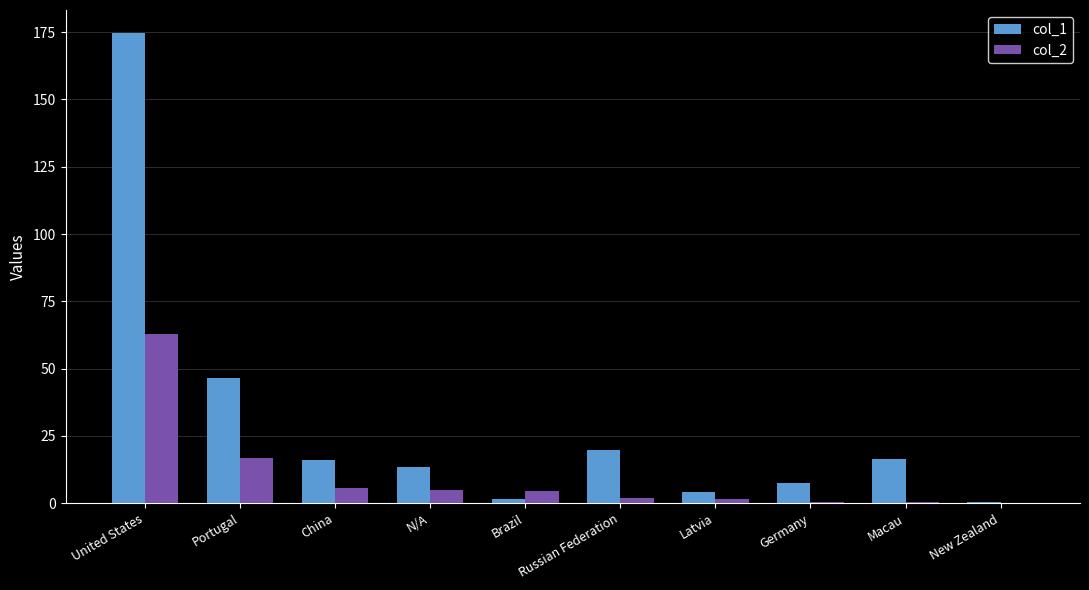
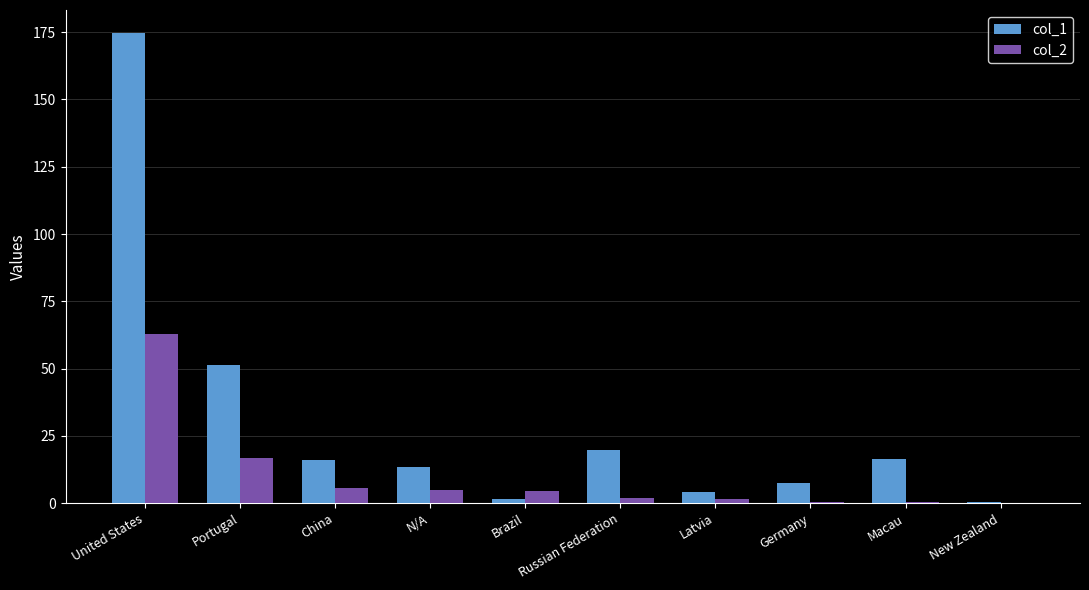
  {
    "col_1": {
      "United States": 175,
-     "Portugal": 47,
+     "Portugal": 51,
      "China": 16,
      "N/A": 14,
      "Brazil": 2,
      "Russian Federation": 20,
      "Latvia": 4,
      "Germany": 8,
      "Macau": 17
    },
    "col_2": {
      "United States": 63,
      "Portugal": 17,
      "China": 6,
      "N/A": 5,
      "Brazil": 5,
      "Russian Federation": 2,
      "Latvia": 1
    }
  }
